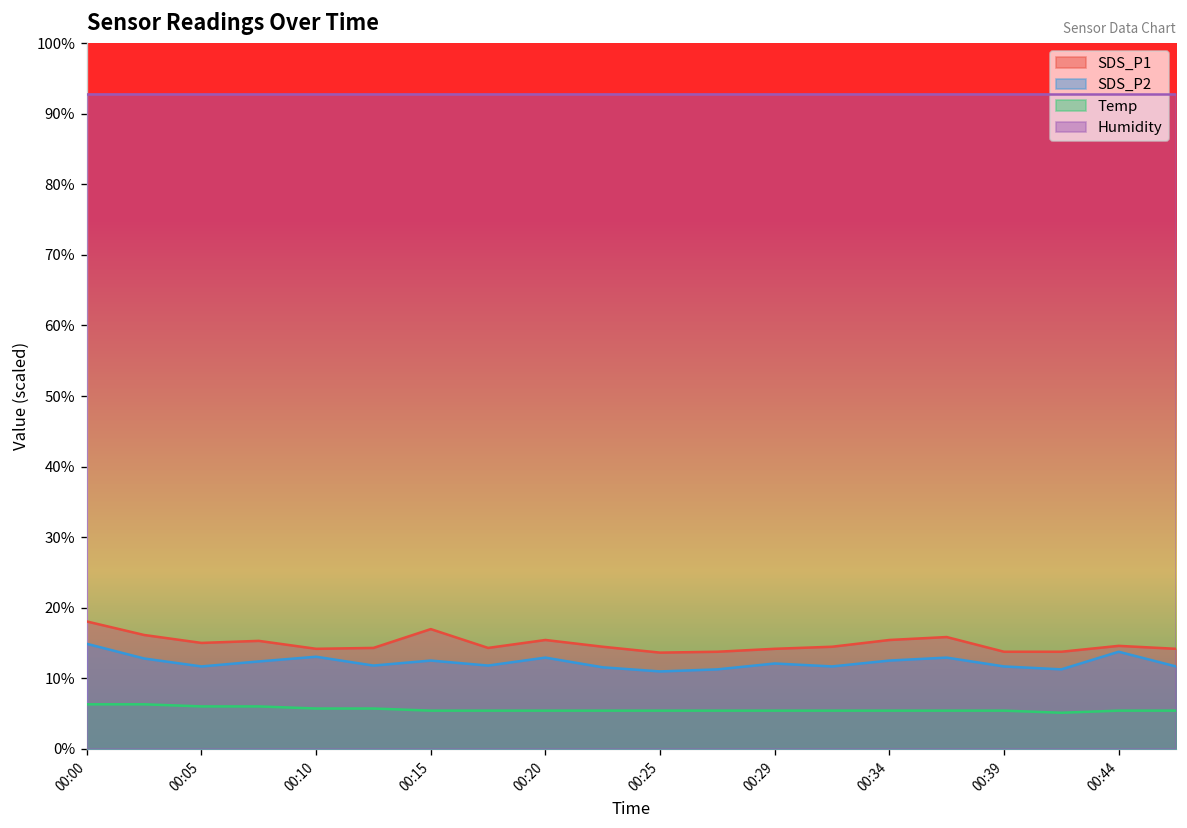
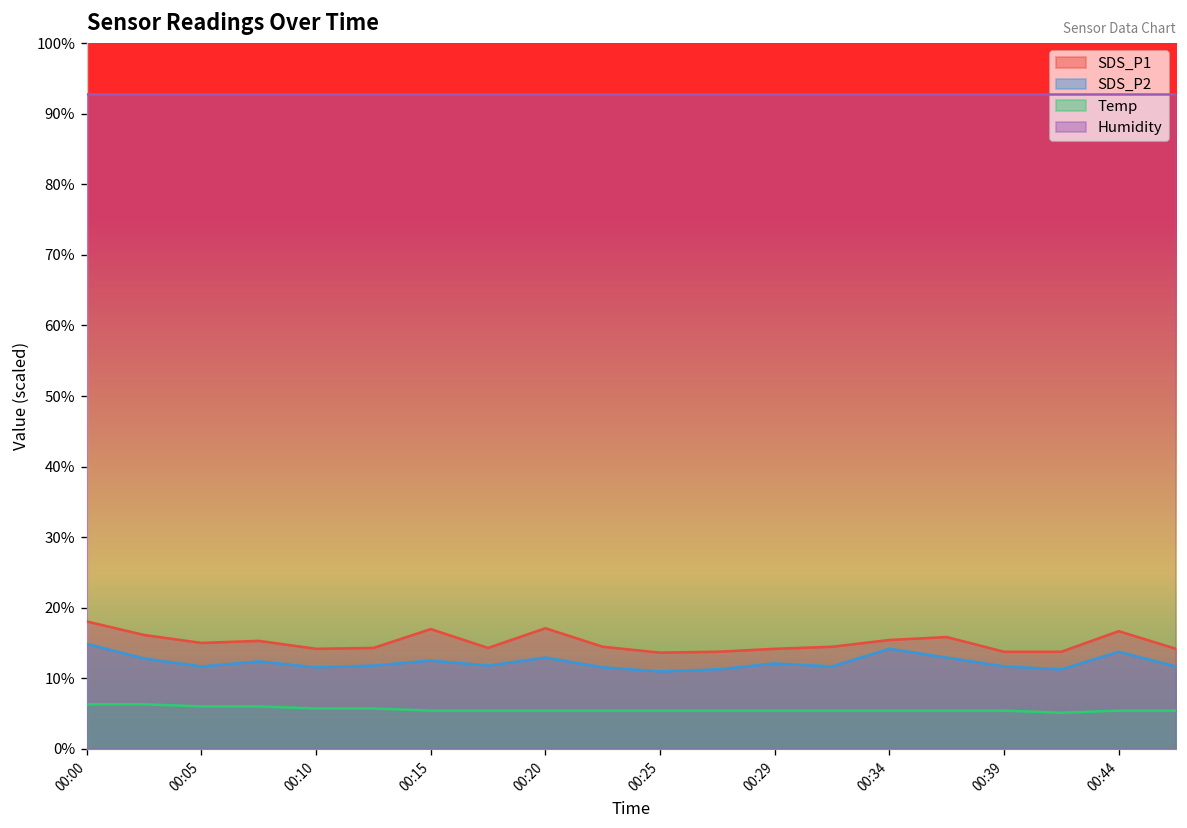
  {
    "SDS_P1": {
      "00:00": "18%",
      "00:05": "15%",
      "00:10": "14%",
      "00:15": "17%",
-     "00:20": "15%",
+     "00:20": "17%",
      "00:25": "14%",
      "00:29": "14%",
      "00:34": "15%",
      "00:39": "14%",
-     "00:44": "15%"
+     "00:44": "17%"
    },
    "SDS_P2": {
      "00:00": "15%",
      "00:05": "12%",
-     "00:10": "13%",
+     "00:10": "12%",
      "00:15": "13%",
      "00:20": "13%",
      "00:25": "11%",
      "00:29": "12%",
-     "00:34": "13%",
+     "00:34": "14%",
      "00:39": "12%",
      "00:44": "14%"
    },
    "Temp": {
      "00:00": "6%",
      "00:05": "6%",
      "00:10": "6%",
      "00:15": "5%",
      "00:20": "5%",
      "00:25": "5%",
      "00:29": "5%",
      "00:34": "5%",
      "00:39": "5%",
      "00:44": "5%"
    },
    "Humidity": {
      "00:00": "93%",
      "00:05": "93%",
      "00:10": "93%",
      "00:15": "93%",
      "00:20": "93%",
      "00:25": "93%",
      "00:29": "93%",
      "00:34": "93%",
      "00:39": "93%"
    }
  }
